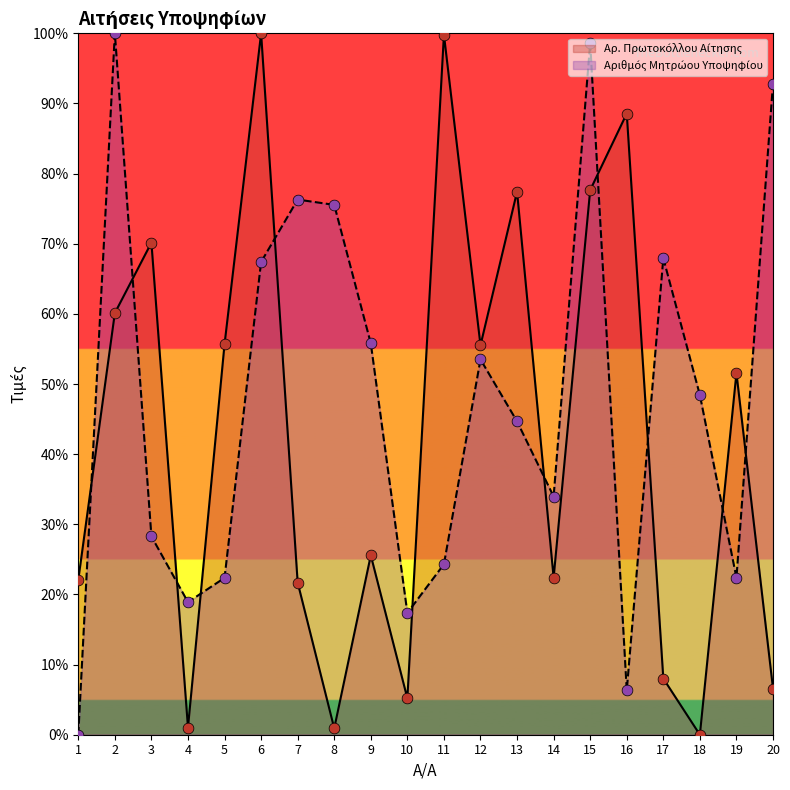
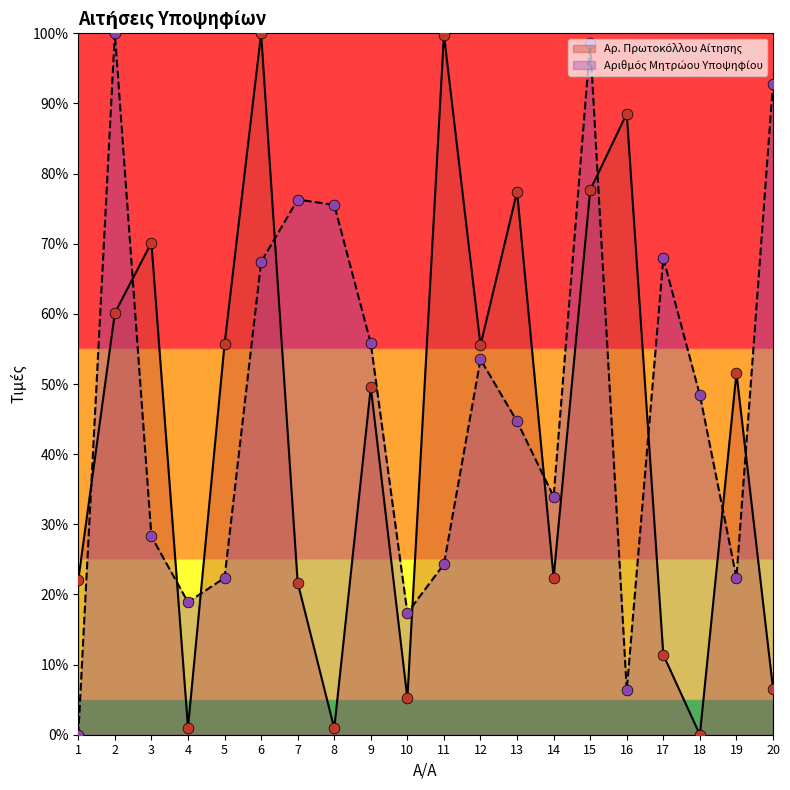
  {
    "Αρ. Πρωτοκόλλου Αίτησης": {
      "1": "22%",
      "2": "60%",
      "3": "70%",
      "4": "1%",
      "5": "56%",
      "6": "100%",
      "7": "22%",
      "8": "1%",
-     "9": "26%",
+     "9": "50%",
      "10": "5%",
      "11": "100%",
      "12": "56%",
      "13": "77%",
      "14": "22%",
      "15": "78%",
      "16": "89%",
-     "17": "8%",
+     "17": "11%",
      "18": "0%",
      "19": "52%",
      "20": "7%"
    },
    "Αριθμός Μητρώου Υποψηφίου": {
      "1": "0%",
      "2": "100%",
      "3": "28%",
      "4": "19%",
      "5": "22%",
      "6": "67%",
      "7": "76%",
      "8": "76%",
      "9": "56%",
      "10": "17%",
      "11": "24%",
      "12": "54%",
      "13": "45%",
      "14": "34%",
      "16": "6%",
      "17": "68%",
      "18": "48%",
      "19": "22%",
      "20": "93%"
    }
  }
